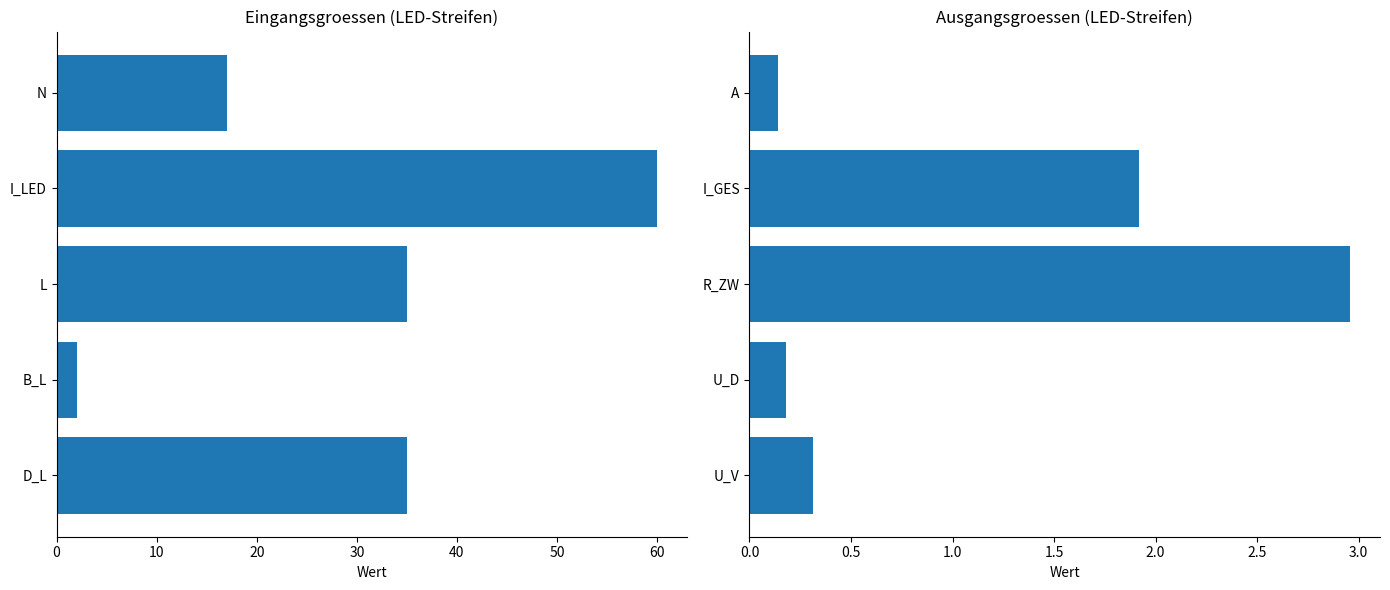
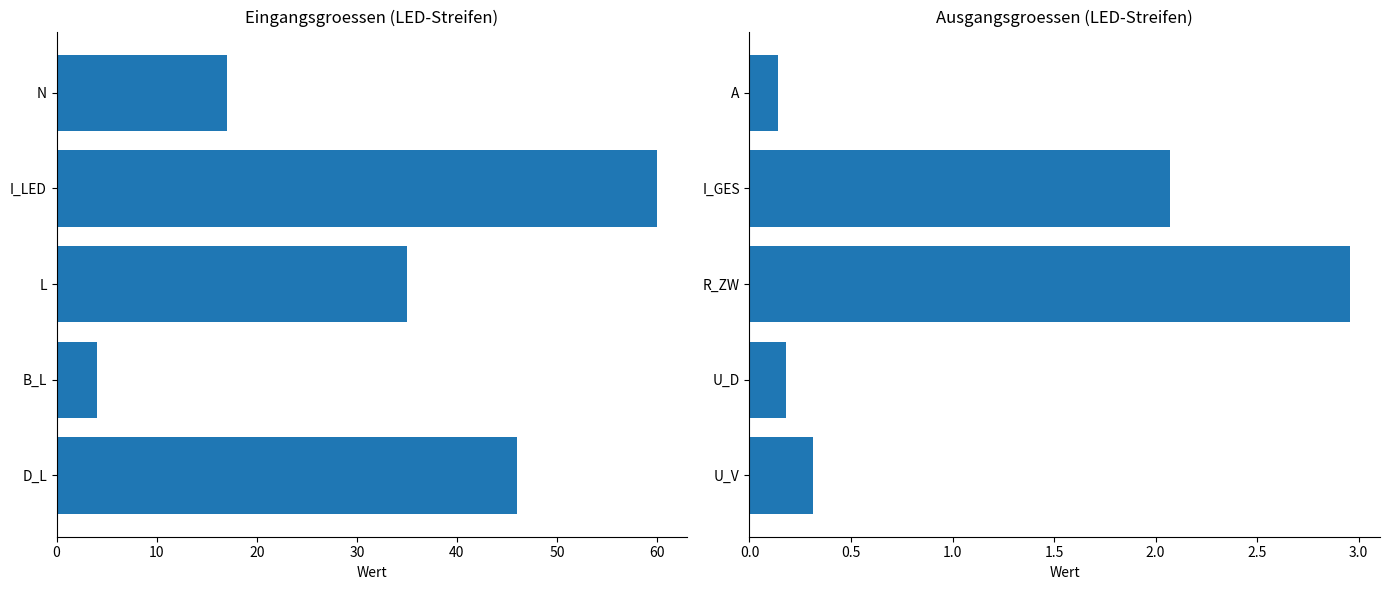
  {
    "Eingangsgroessen (LED-Streifen)": {
      "N": 17,
      "I_LED": 60,
      "L": 35,
-     "B_L": 2,
-     "D_L": 35
+     "B_L": 4,
+     "D_L": 46
    },
    "Ausgangsgroessen (LED-Streifen)": {
      "A": 0.14,
-     "I_GES": 1.92,
+     "I_GES": 2.07,
      "R_ZW": 2.96,
      "U_D": 0.18,
      "U_V": 0.32
    }
  }
